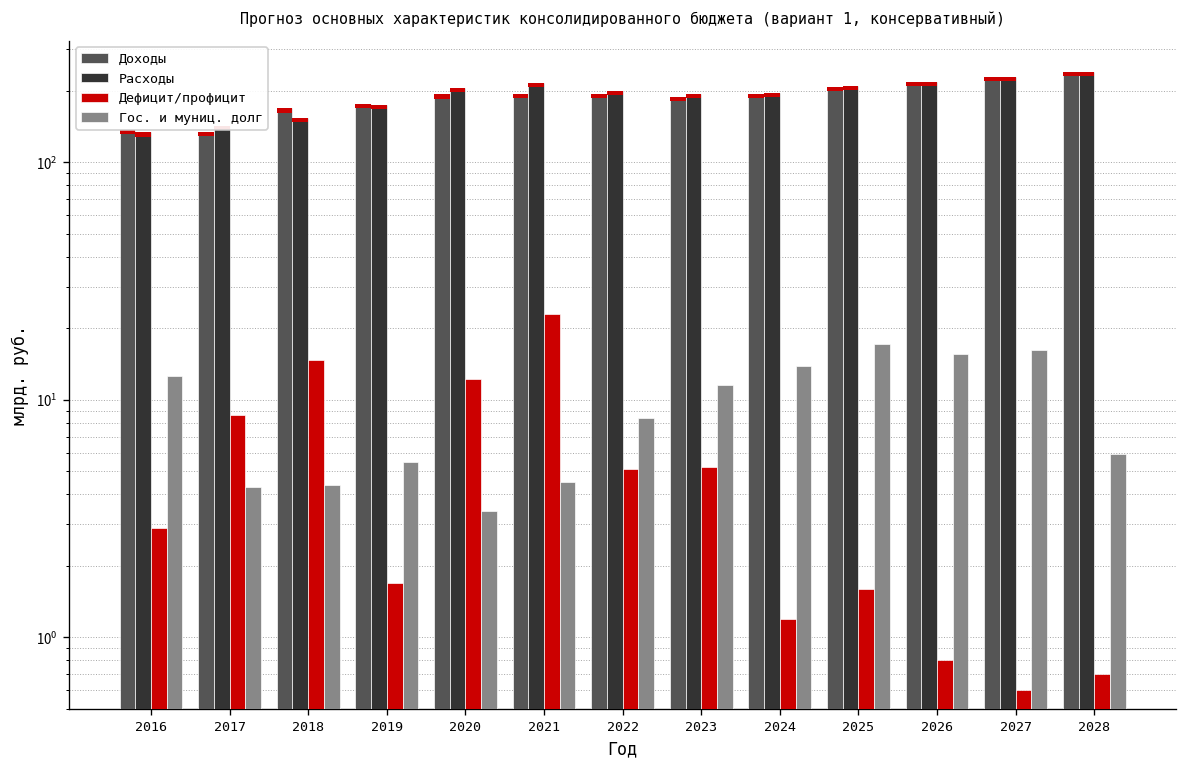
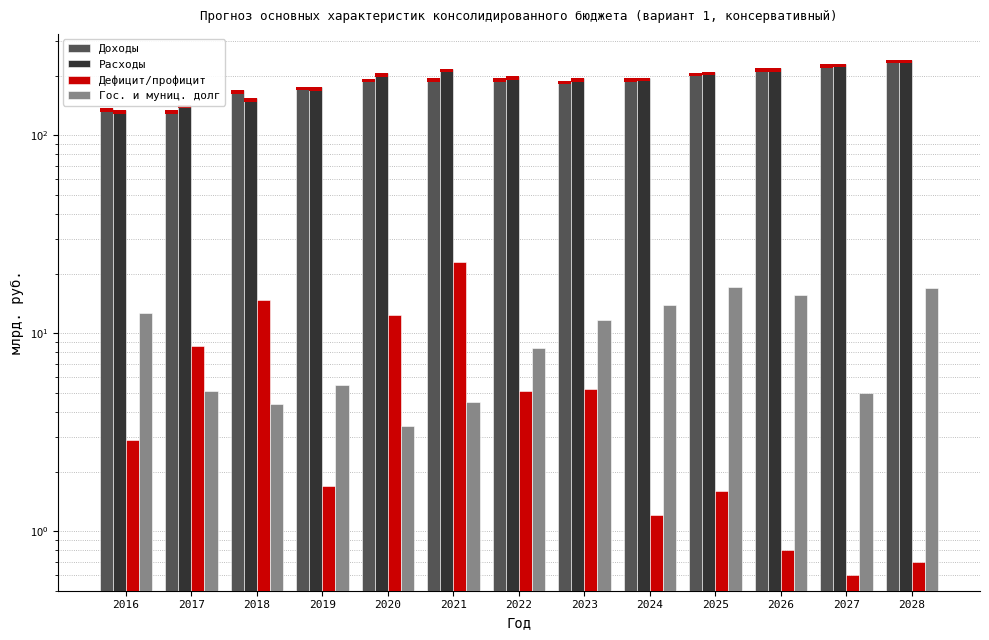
  {
    "Дефицит/профицит": {
      "2016": 2.9,
      "2017": 9,
      "2018": 15,
      "2019": 1.7,
      "2020": 12,
      "2021": 23,
      "2022": 5.1,
      "2023": 5.2,
      "2024": 1.2,
      "2025": 1.6,
      "2026": 0.8,
      "2027": 0.6,
      "2028": 0.7
    },
    "Гос. и муниц. долг": {
      "2016": 13,
-     "2017": 4.3,
+     "2017": 5.1,
      "2018": 4.4,
      "2019": 5.5,
      "2020": 3.4,
      "2021": 4.5,
      "2022": 8.4,
      "2023": 12,
      "2024": 14,
      "2025": 17,
      "2026": 16,
-     "2027": 16,
-     "2028": 5.9
+     "2027": 5.0,
+     "2028": 17
    }
  }
